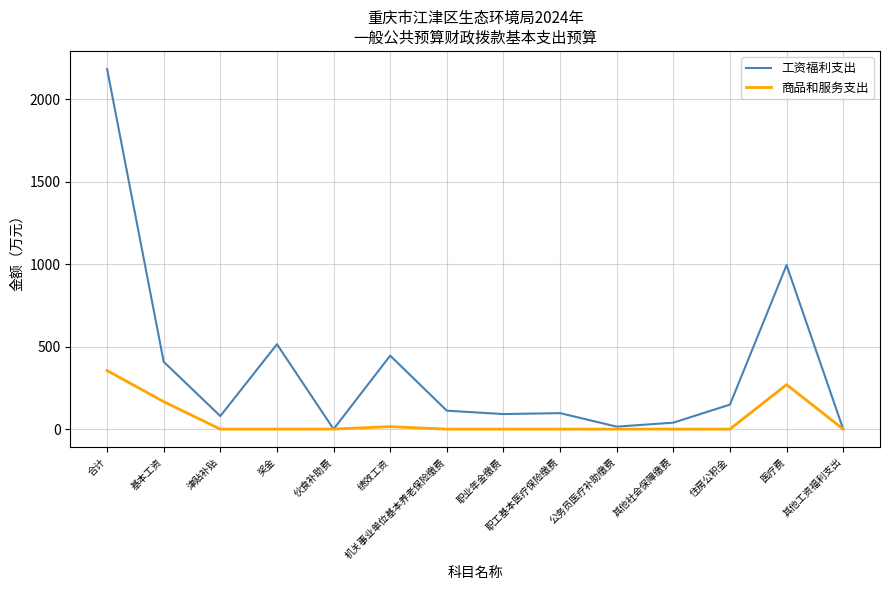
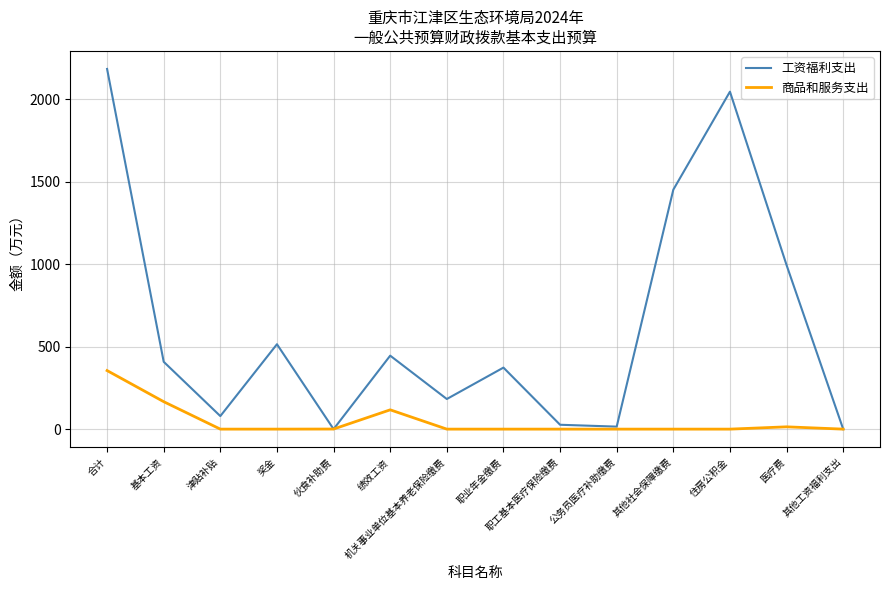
  {
    "工资福利支出": {
      "合计": 2180,
      "基本工资": 410,
      "津贴补贴": 80,
      "奖金": 510,
      "绩效工资": 450,
-     "机关事业单位基本养老保险缴费": 110,
-     "职业年金缴费": 90,
-     "职工基本医疗保险缴费": 100,
-     "其他社会保障缴费": 40,
-     "住房公积金": 150,
+     "机关事业单位基本养老保险缴费": 180,
+     "职业年金缴费": 370,
+     "职工基本医疗保险缴费": 30,
+     "其他社会保障缴费": 1450,
+     "住房公积金": 2040,
      "医疗费": 990
    },
    "商品和服务支出": {
      "合计": 350,
      "基本工资": 170,
      "津贴补贴": 0,
      "奖金": 0,
-     "绩效工资": 10,
+     "绩效工资": 120,
      "机关事业单位基本养老保险缴费": 0,
      "职业年金缴费": 0,
      "职工基本医疗保险缴费": 0,
      "其他社会保障缴费": 0,
      "住房公积金": 0,
-     "医疗费": 270
+     "医疗费": 10
    }
  }
